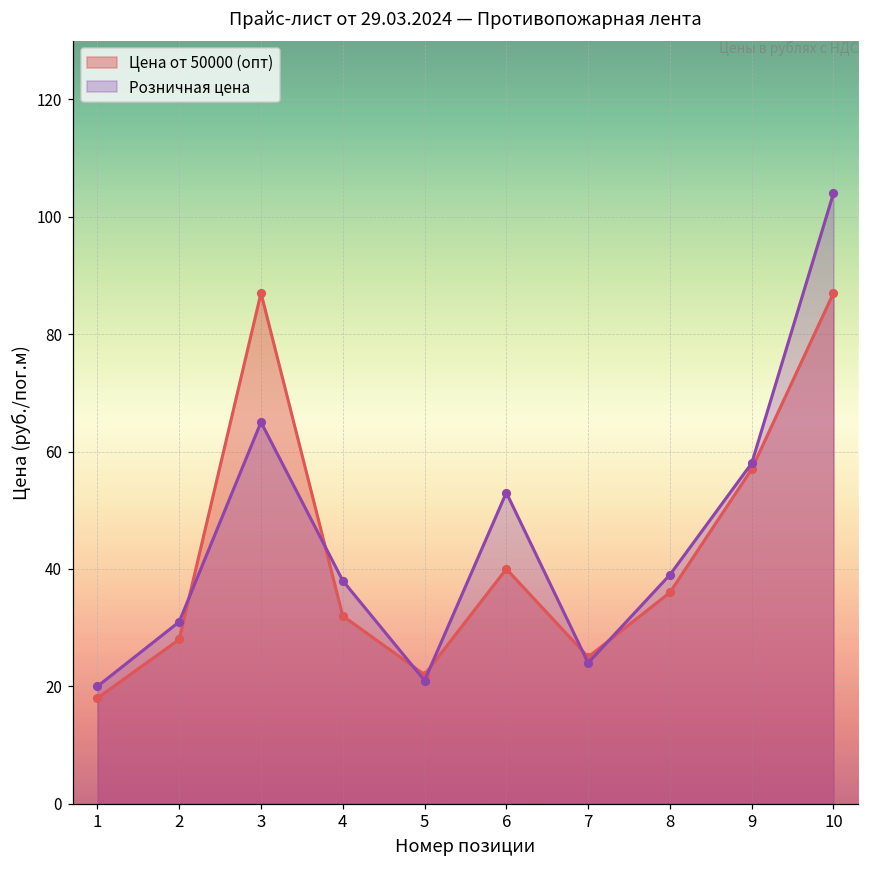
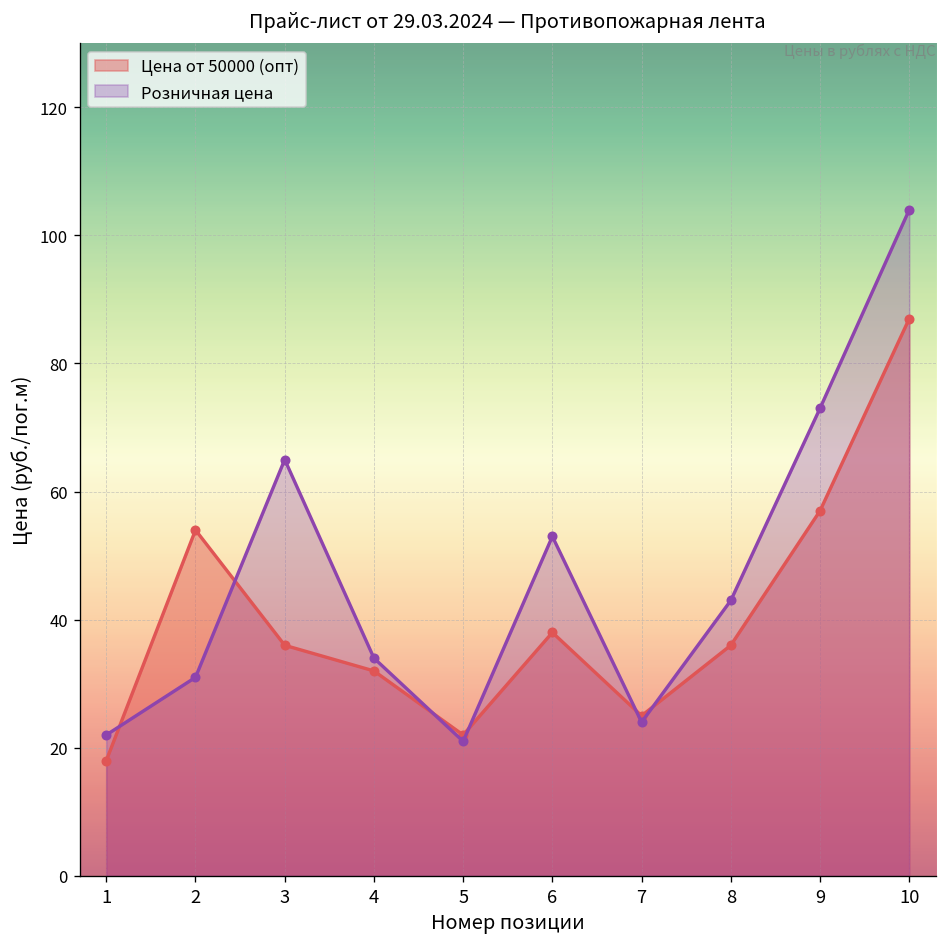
  {
    "Цена от 50000 (опт)": {
      "1": 18,
-     "2": 28,
-     "3": 87,
+     "2": 54,
+     "3": 36,
      "4": 32,
      "5": 22,
-     "6": 40,
+     "6": 38,
      "7": 25,
      "8": 36,
      "9": 57,
      "10": 87
    },
    "Розничная цена": {
-     "1": 20,
+     "1": 22,
      "2": 31,
      "3": 65,
-     "4": 38,
+     "4": 34,
      "5": 21,
      "6": 53,
      "7": 24,
-     "8": 39,
-     "9": 58,
+     "8": 43,
+     "9": 73,
      "10": 104
    }
  }
